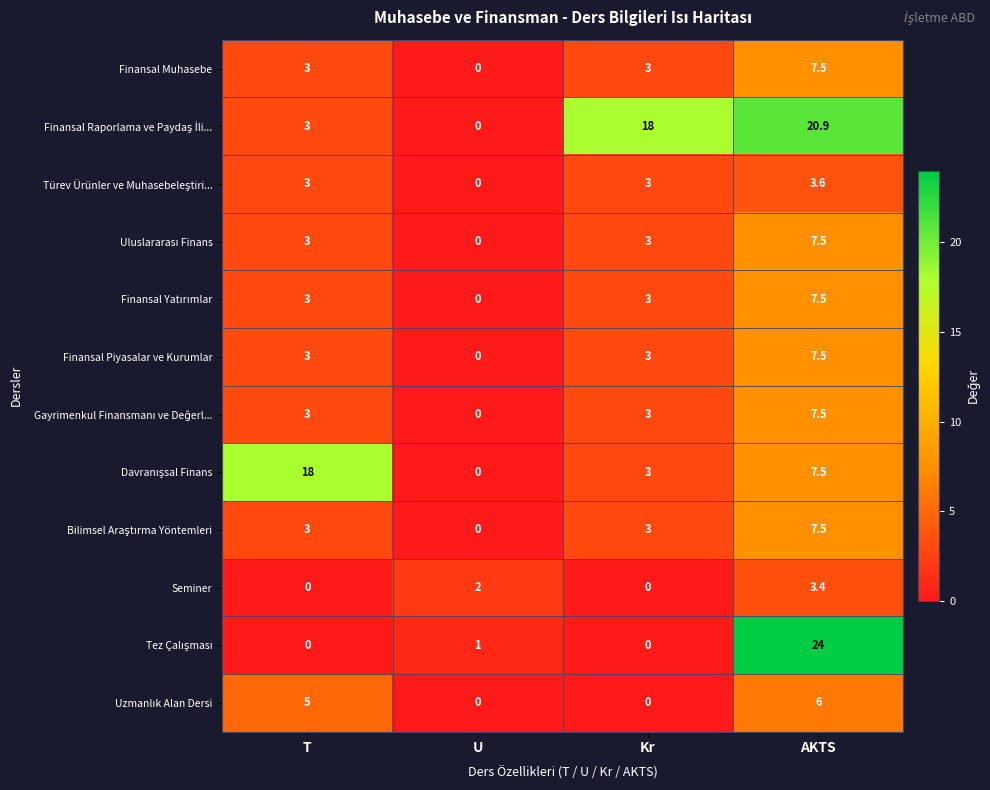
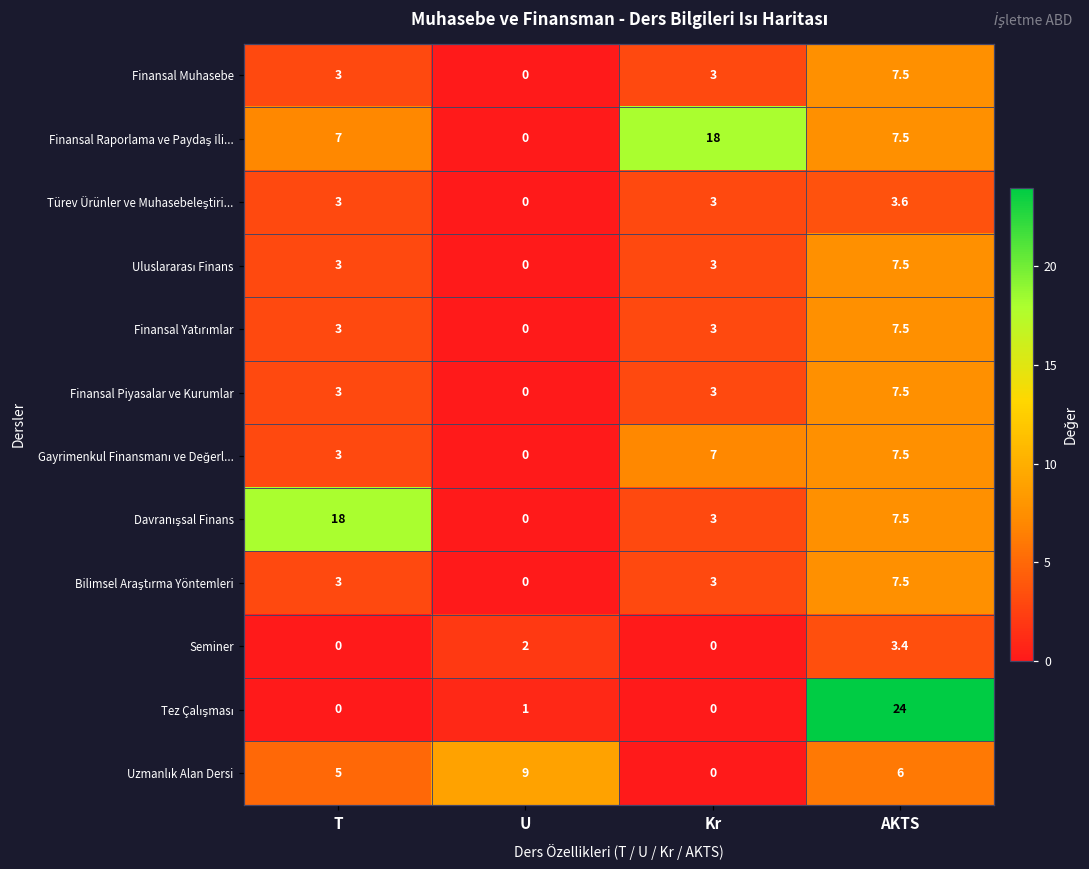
  {
    "Finansal Muhasebe": {
      "T": 3,
      "U": 0,
      "Kr": 3,
      "AKTS": 7.5
    },
    "Finansal Raporlama ve Paydaş İli...": {
-     "T": 3,
+     "T": 7,
      "U": 0,
      "Kr": 18,
-     "AKTS": 20.9
+     "AKTS": 7.5
    },
    "Türev Ürünler ve Muhasebeleştiri...": {
      "T": 3,
      "U": 0,
      "Kr": 3,
      "AKTS": 3.6
    },
    "Uluslararası Finans": {
      "T": 3,
      "U": 0,
      "Kr": 3,
      "AKTS": 7.5
    },
    "Finansal Yatırımlar": {
      "T": 3,
      "U": 0,
      "Kr": 3,
      "AKTS": 7.5
    },
    "Finansal Piyasalar ve Kurumlar": {
      "T": 3,
      "U": 0,
      "Kr": 3,
      "AKTS": 7.5
    },
    "Gayrimenkul Finansmanı ve Değerl...": {
      "T": 3,
      "U": 0,
-     "Kr": 3,
+     "Kr": 7,
      "AKTS": 7.5
    },
    "Davranışsal Finans": {
      "T": 18,
      "U": 0,
      "Kr": 3,
      "AKTS": 7.5
    },
    "Bilimsel Araştırma Yöntemleri": {
      "T": 3,
      "U": 0,
      "Kr": 3,
      "AKTS": 7.5
    },
    "Seminer": {
      "T": 0,
      "U": 2,
      "Kr": 0,
      "AKTS": 3.4
    },
    "Tez Çalışması": {
      "T": 0,
      "U": 1,
      "Kr": 0,
      "AKTS": 24
    },
    "Uzmanlık Alan Dersi": {
      "T": 5,
-     "U": 0,
+     "U": 9,
      "Kr": 0,
      "AKTS": 6
    }
  }
